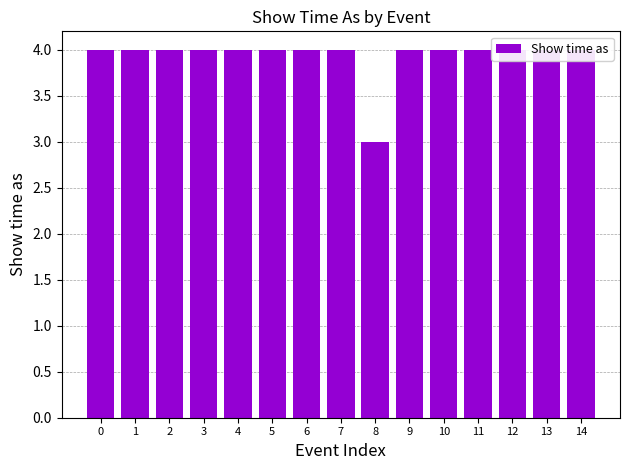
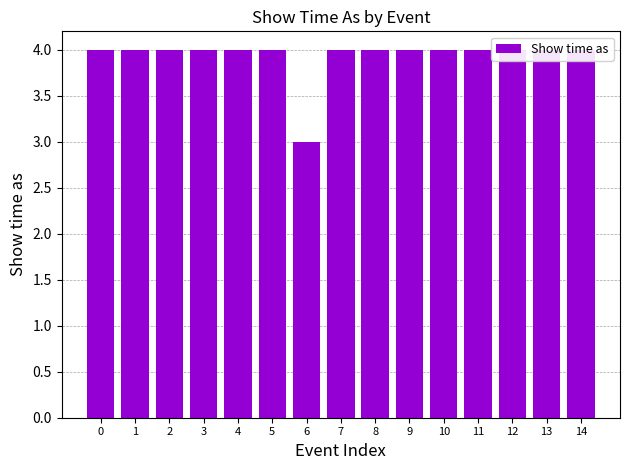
  {
    "0": 4,
    "1": 4,
    "2": 4,
    "3": 4,
    "4": 4,
    "5": 4,
-   "6": 4,
+   "6": 3,
    "7": 4,
-   "8": 3,
+   "8": 4,
    "9": 4,
    "10": 4,
    "11": 4
  }
